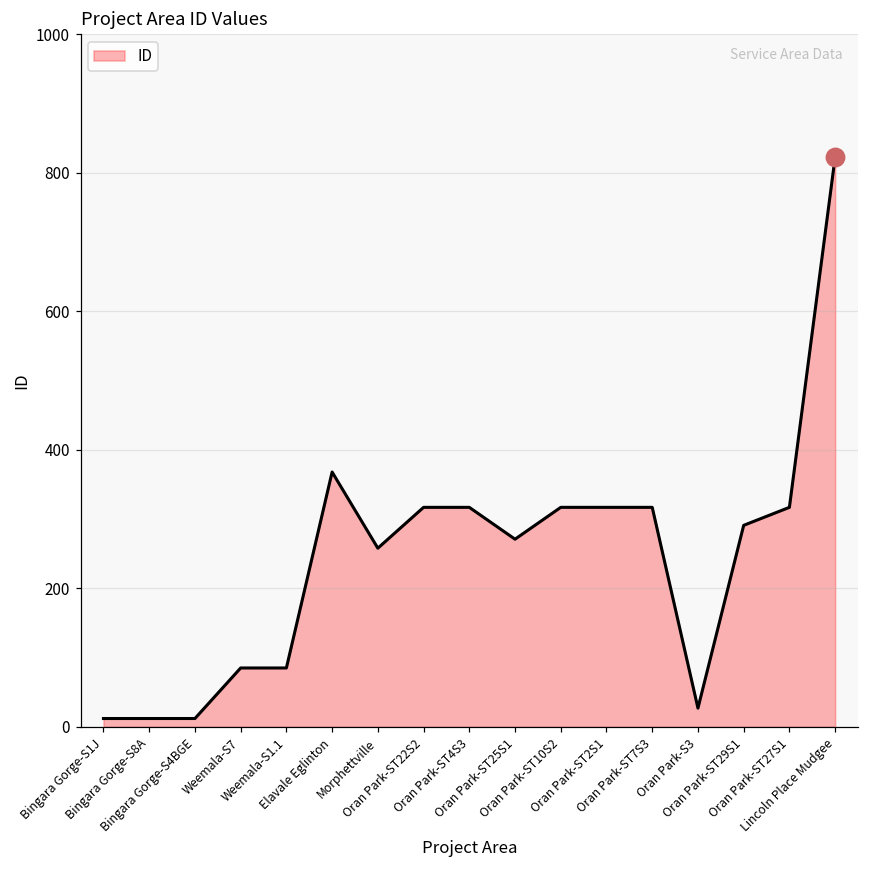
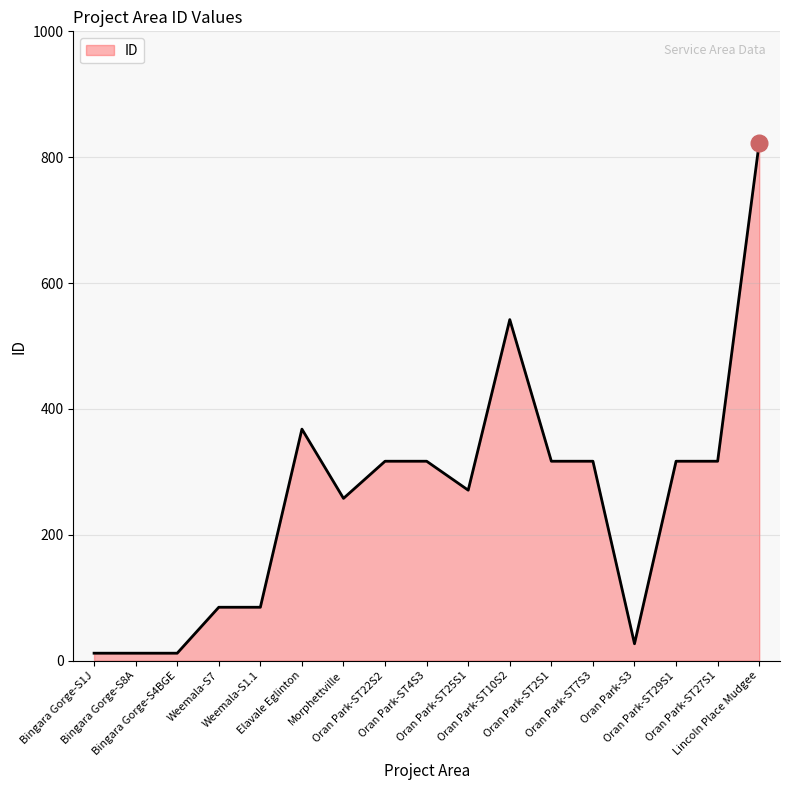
  {
    "ID": {
      "Bingara Gorge-S1J": 10,
      "Bingara Gorge-S8A": 10,
      "Bingara Gorge-S4BGE": 10,
      "Weemala-S7": 90,
      "Weemala-S1.1": 90,
      "Elavale Eglinton": 370,
      "Morphettville": 260,
      "Oran Park-ST22S2": 320,
      "Oran Park-ST4S3": 320,
      "Oran Park-ST25S1": 270,
-     "Oran Park-ST10S2": 320,
+     "Oran Park-ST10S2": 540,
      "Oran Park-ST2S1": 320,
      "Oran Park-ST7S3": 320,
      "Oran Park-S3": 30,
-     "Oran Park-ST29S1": 290,
+     "Oran Park-ST29S1": 320,
      "Oran Park-ST27S1": 320
    }
  }
